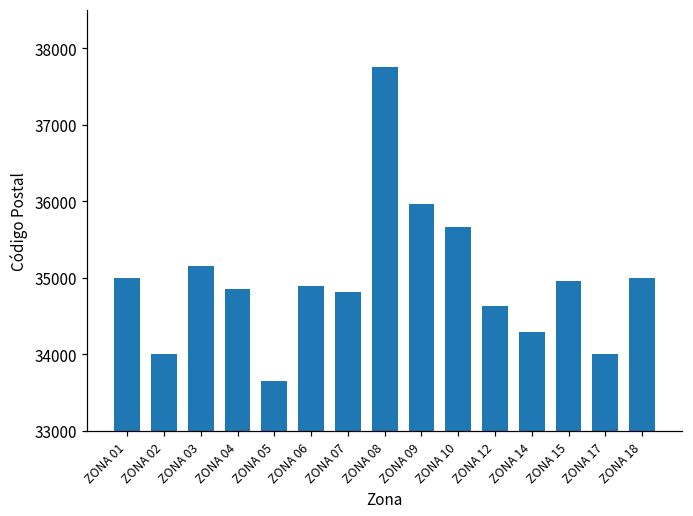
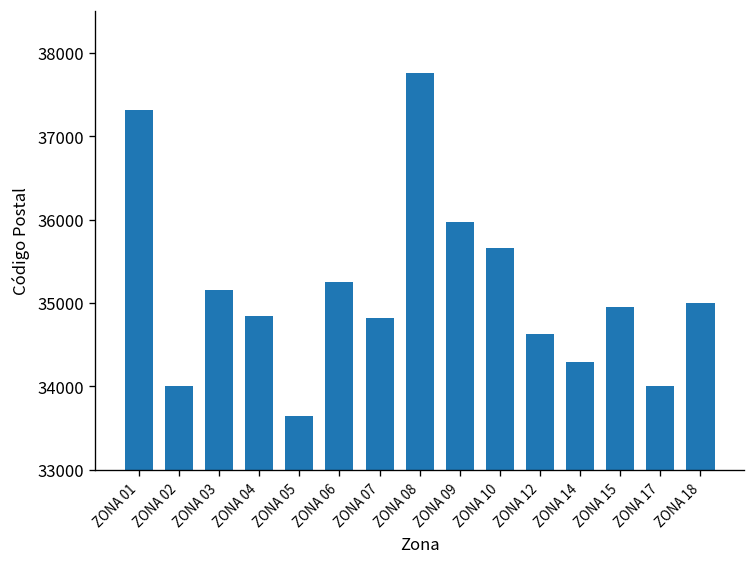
  {
-   "ZONA 01": 35000,
+   "ZONA 01": 37300,
    "ZONA 02": 34000,
    "ZONA 03": 35200,
    "ZONA 04": 34800,
    "ZONA 05": 33600,
-   "ZONA 06": 34900,
+   "ZONA 06": 35200,
    "ZONA 07": 34800,
    "ZONA 08": 37800,
    "ZONA 09": 36000,
    "ZONA 10": 35700,
    "ZONA 12": 34600,
    "ZONA 14": 34300,
    "ZONA 15": 35000,
    "ZONA 17": 34000,
    "ZONA 18": 35000
  }
